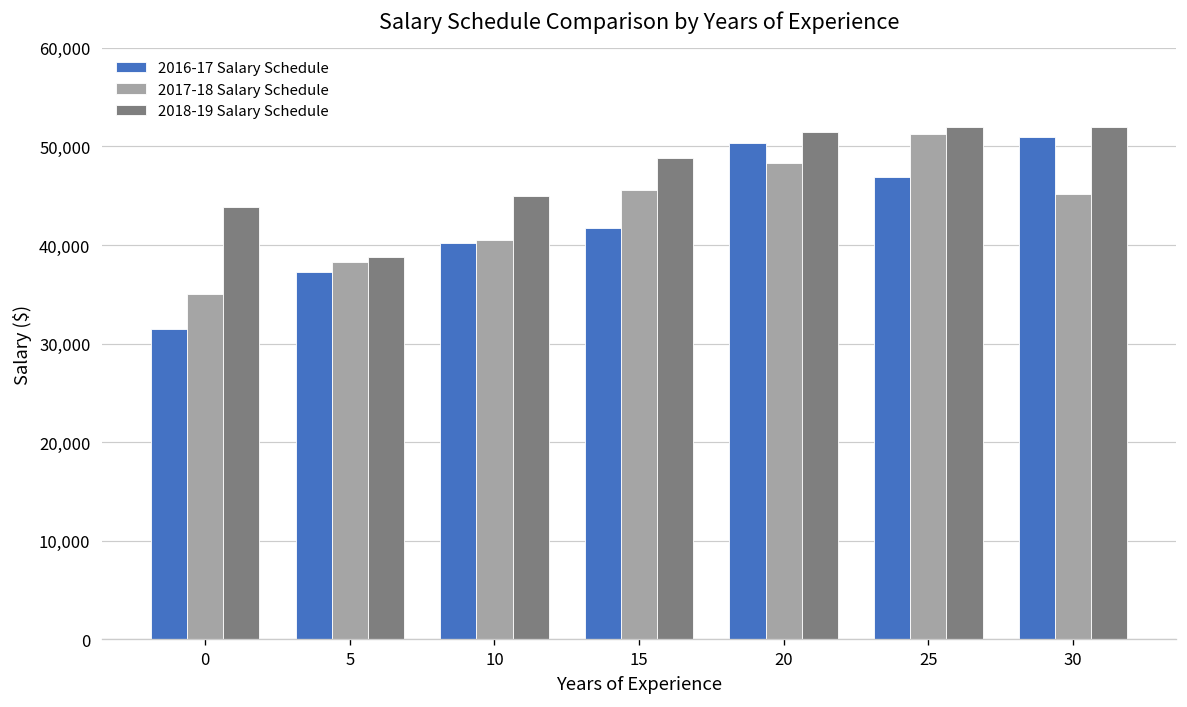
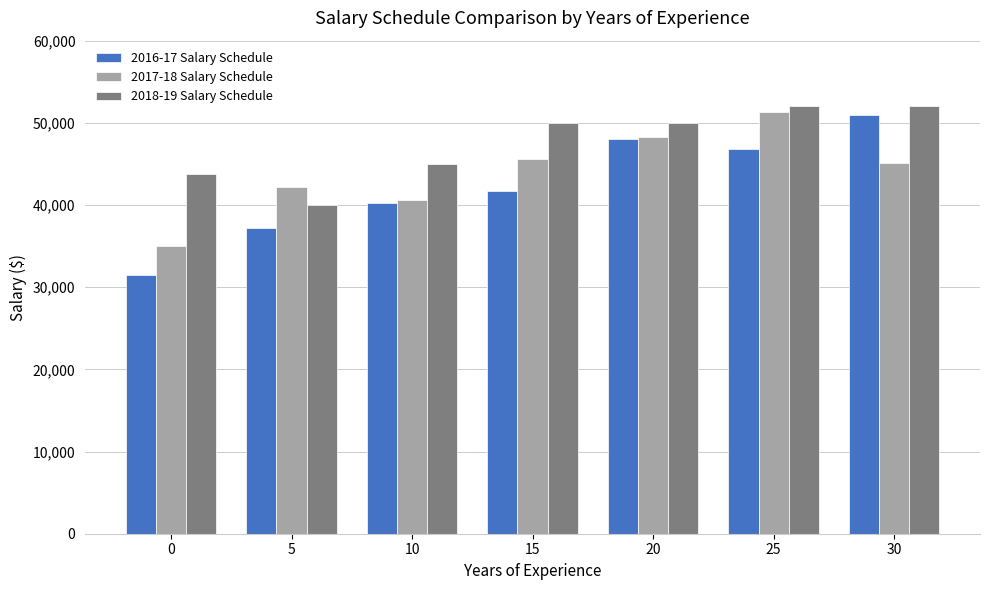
  {
    "2016-17 Salary Schedule": {
      "0": "31,000",
      "5": "37,000",
      "10": "40,000",
      "15": "42,000",
-     "20": "50,000",
+     "20": "48,000",
      "25": "47,000",
      "30": "51,000"
    },
    "2017-18 Salary Schedule": {
      "0": "35,000",
-     "5": "38,000",
+     "5": "42,000",
      "10": "41,000",
      "15": "46,000",
      "20": "48,000",
      "25": "51,000",
      "30": "45,000"
    },
    "2018-19 Salary Schedule": {
      "0": "44,000",
-     "5": "39,000",
+     "5": "40,000",
      "10": "45,000",
-     "15": "49,000",
-     "20": "51,000",
+     "15": "50,000",
+     "20": "50,000",
      "25": "52,000",
      "30": "52,000"
    }
  }
